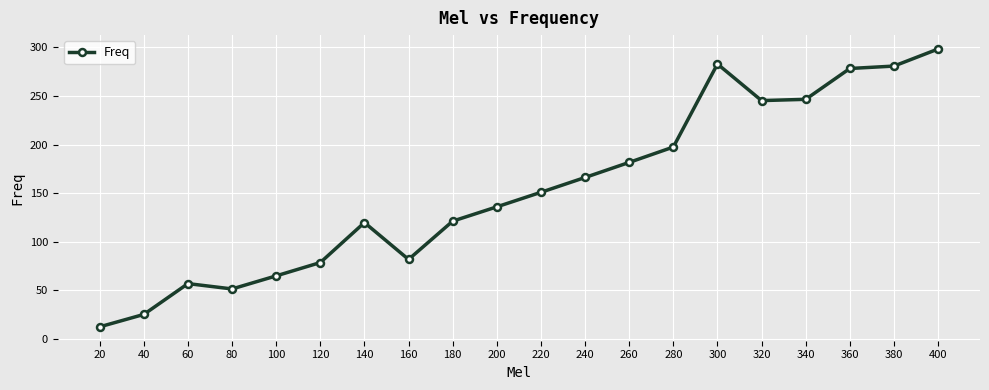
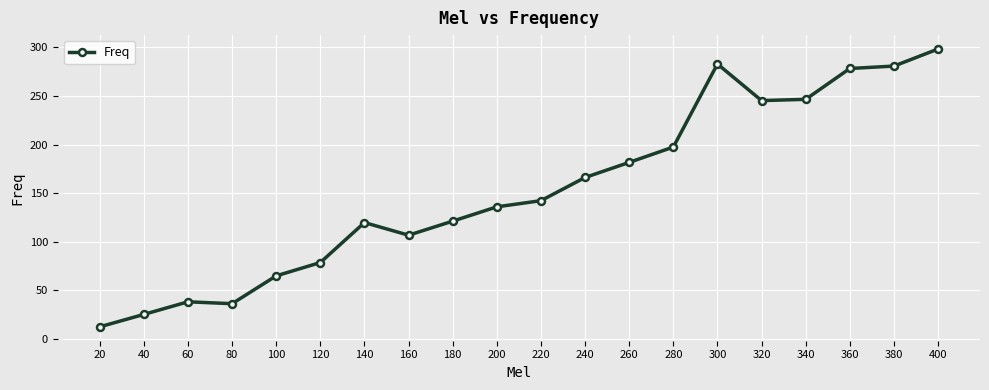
  {
    "20": 10,
    "40": 30,
-   "60": 60,
-   "80": 50,
+   "60": 40,
+   "80": 40,
    "100": 60,
    "120": 80,
    "140": 120,
-   "160": 80,
+   "160": 110,
    "180": 120,
    "200": 140,
-   "220": 150,
+   "220": 140,
    "240": 170,
    "260": 180,
    "280": 200,
    "300": 280,
    "320": 250,
    "340": 250,
    "360": 280,
    "380": 280,
    "400": 300
  }
